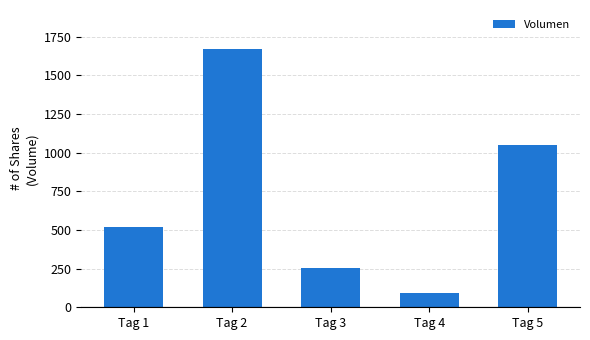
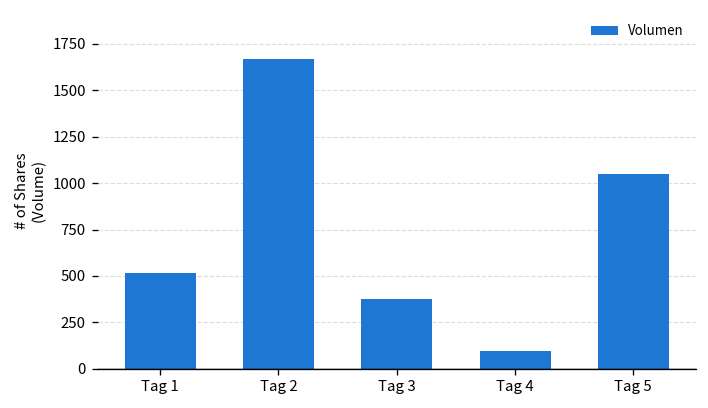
  {
    "Tag 1": 520,
    "Tag 2": 1670,
-   "Tag 3": 250,
+   "Tag 3": 370,
    "Tag 4": 90,
    "Tag 5": 1050
  }
